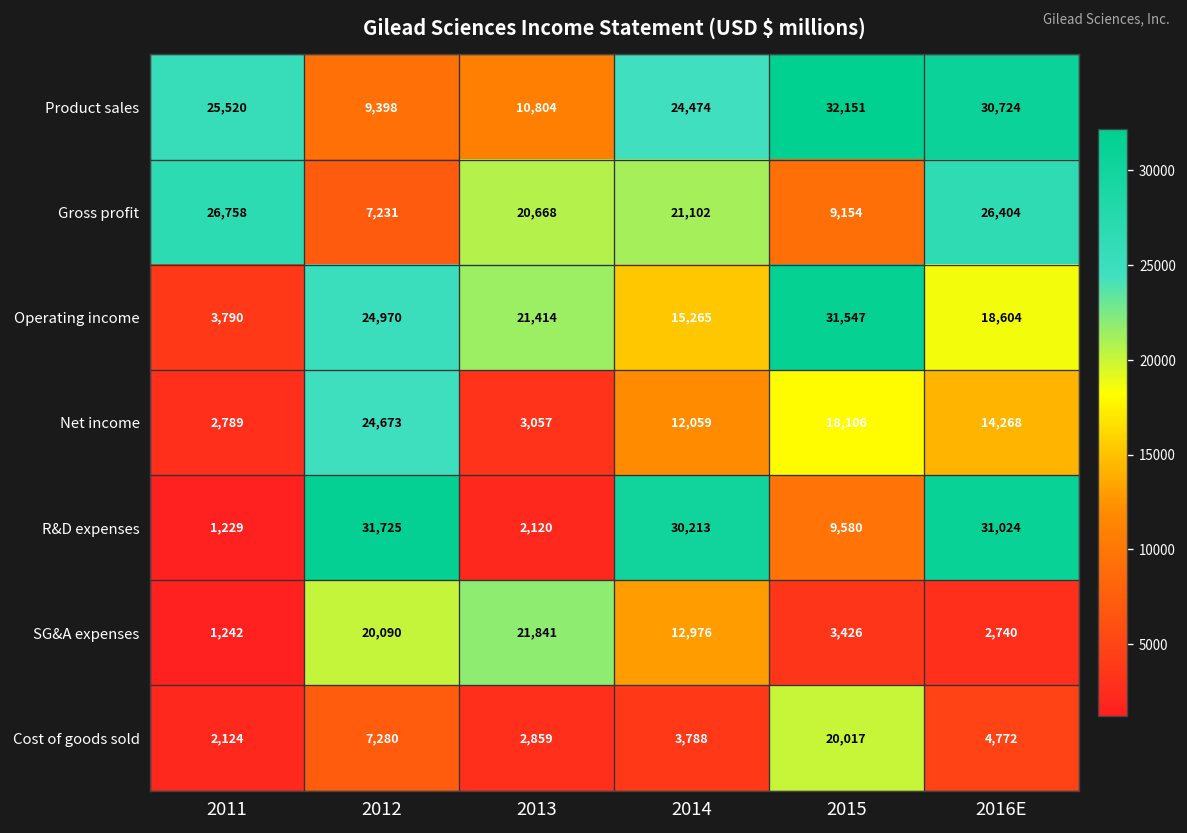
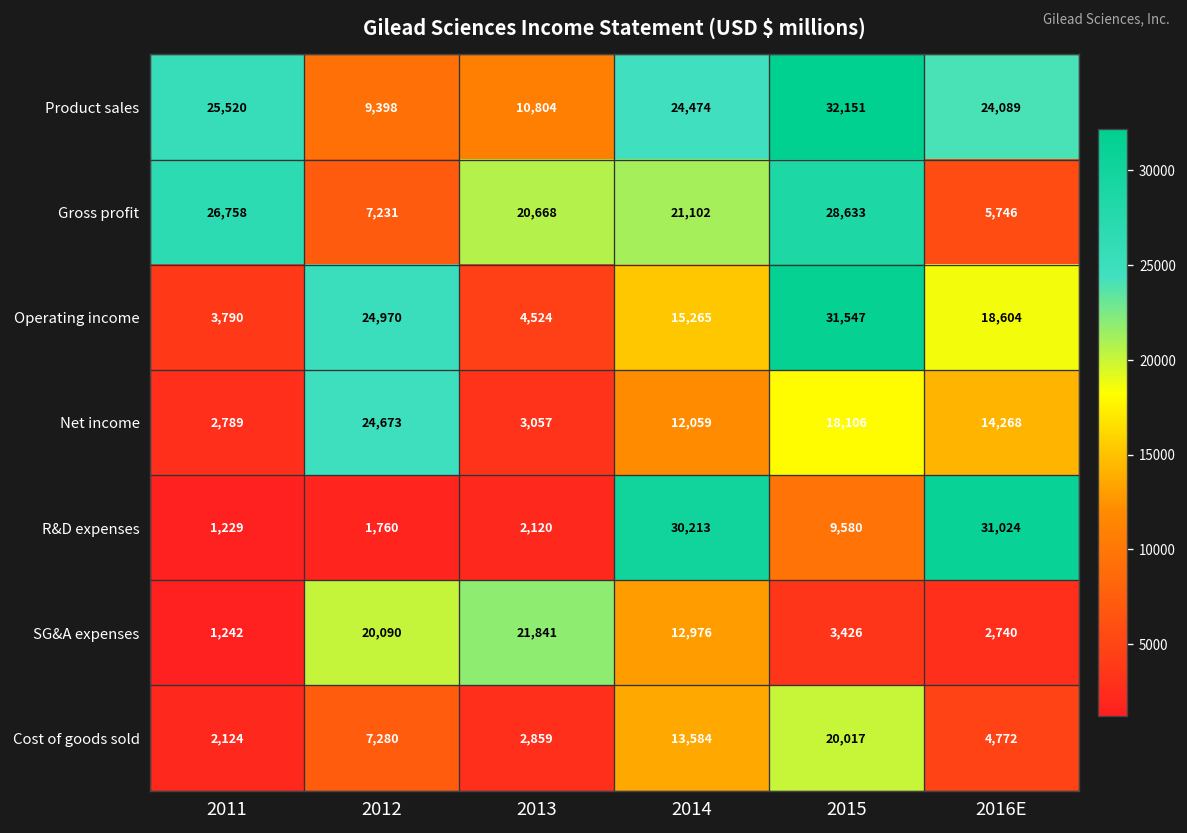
  {
    "Product sales": {
      "2011": "25,520",
      "2012": "9,398",
      "2013": "10,804",
      "2014": "24,474",
      "2015": "32,151",
-     "2016E": "30,724"
+     "2016E": "24,089"
    },
    "Gross profit": {
      "2011": "26,758",
      "2012": "7,231",
      "2013": "20,668",
      "2014": "21,102",
-     "2015": "9,154",
-     "2016E": "26,404"
+     "2015": "28,633",
+     "2016E": "5,746"
    },
    "Operating income": {
      "2011": "3,790",
      "2012": "24,970",
-     "2013": "21,414",
+     "2013": "4,524",
      "2014": "15,265",
      "2015": "31,547",
      "2016E": "18,604"
    },
    "Net income": {
      "2011": "2,789",
      "2012": "24,673",
      "2013": "3,057",
      "2014": "12,059",
      "2015": "18,106",
      "2016E": "14,268"
    },
    "R&D expenses": {
      "2011": "1,229",
-     "2012": "31,725",
+     "2012": "1,760",
      "2013": "2,120",
      "2014": "30,213",
      "2015": "9,580",
      "2016E": "31,024"
    },
    "SG&A expenses": {
      "2011": "1,242",
      "2012": "20,090",
      "2013": "21,841",
      "2014": "12,976",
      "2015": "3,426",
      "2016E": "2,740"
    },
    "Cost of goods sold": {
      "2011": "2,124",
      "2012": "7,280",
      "2013": "2,859",
-     "2014": "3,788",
+     "2014": "13,584",
      "2015": "20,017",
      "2016E": "4,772"
    }
  }
